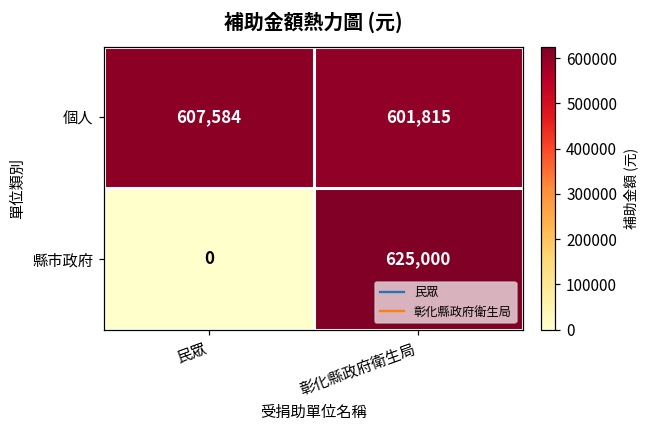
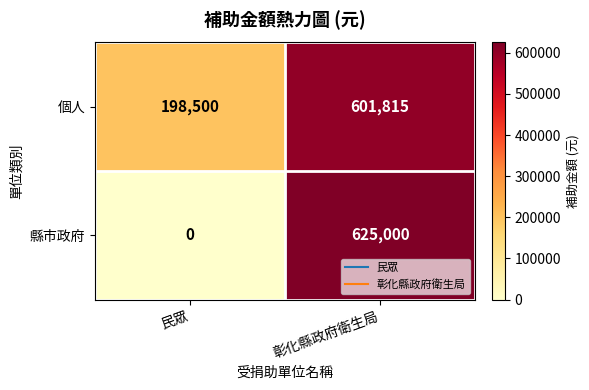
  {
    "個人": {
-     "民眾": "607,584",
+     "民眾": "198,500",
      "彰化縣政府衛生局": "601,815"
    },
    "縣市政府": {
      "民眾": "0",
      "彰化縣政府衛生局": "625,000"
    }
  }
